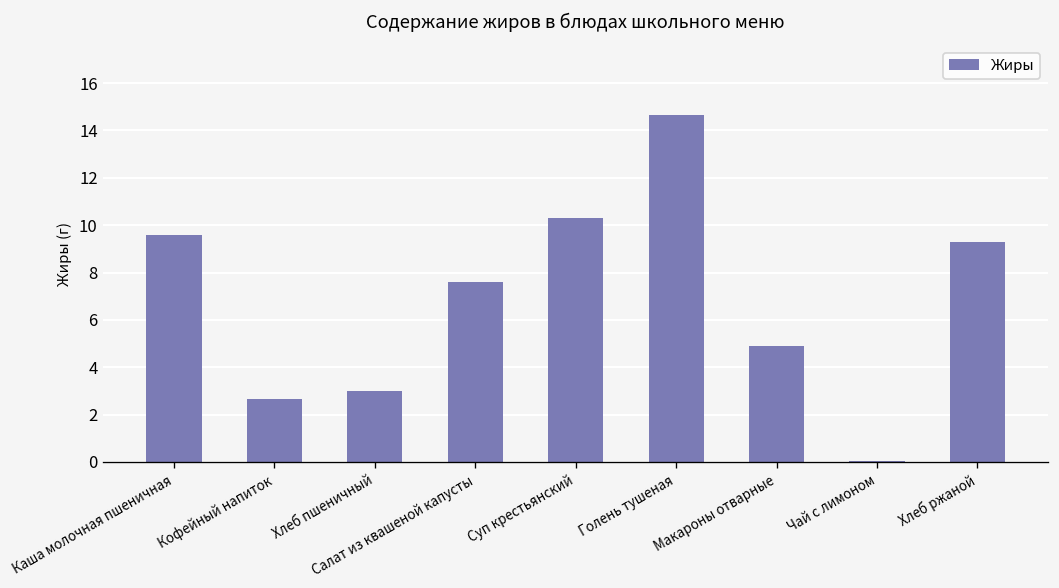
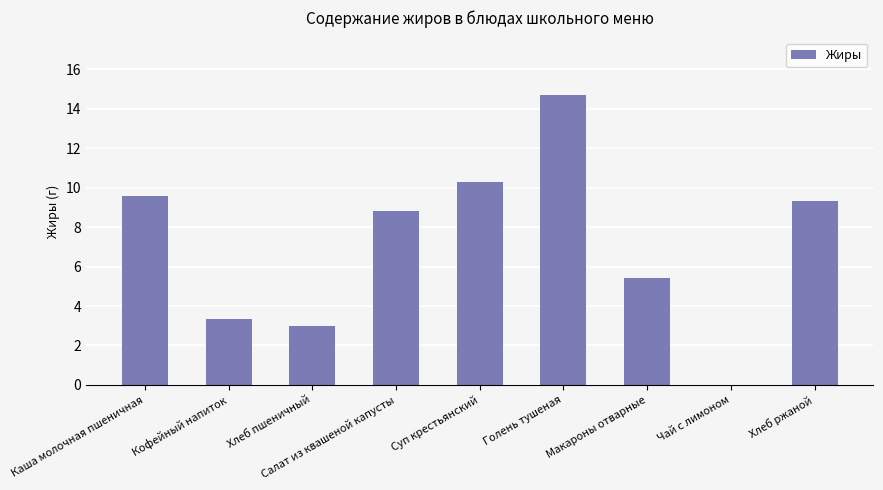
  {
    "Каша молочная пшеничная": 9.6,
-   "Кофейный напиток": 2.7,
+   "Кофейный напиток": 3.3,
    "Хлеб пшеничный": 3.0,
-   "Салат из квашеной капусты": 7.6,
+   "Салат из квашеной капусты": 8.8,
    "Суп крестьянский": 10.3,
    "Голень тушеная": 14.7,
-   "Макароны отварные": 4.9,
+   "Макароны отварные": 5.4,
    "Хлеб ржаной": 9.3
  }
